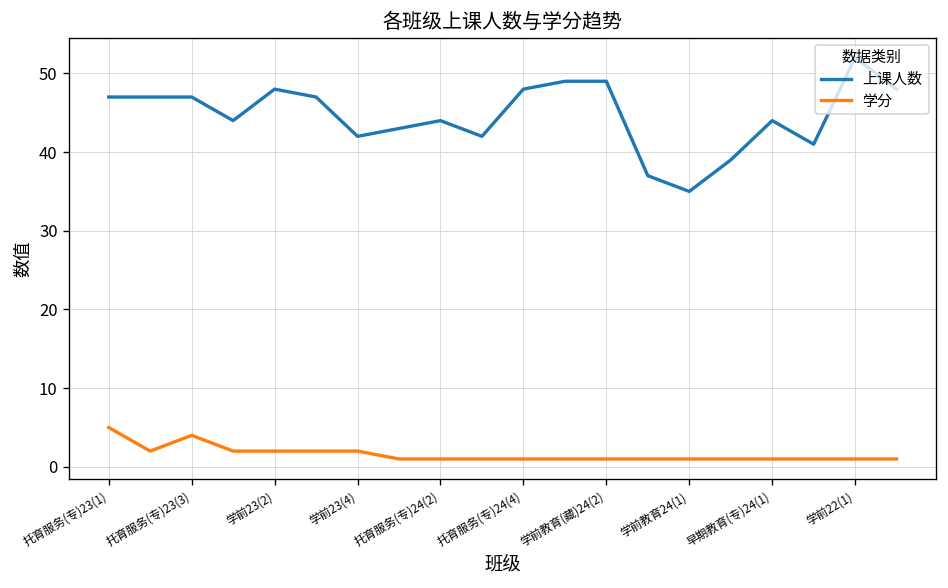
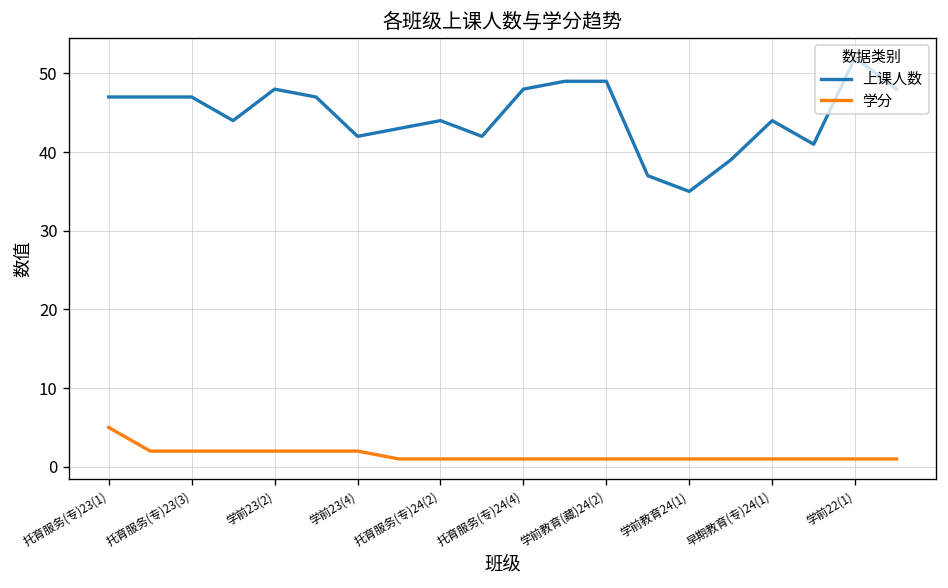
  {
    "上课人数": {
      "托育服务(专)23(1)": 47,
      "托育服务(专)23(3)": 47,
      "学前23(2)": 48,
      "学前23(4)": 42,
      "托育服务(专)24(2)": 44,
      "托育服务(专)24(4)": 48,
      "学前教育(藏)24(2)": 49,
      "学前教育24(1)": 35,
      "早期教育(专)24(1)": 44
    },
    "学分": {
      "托育服务(专)23(1)": 5,
-     "托育服务(专)23(3)": 4,
+     "托育服务(专)23(3)": 2,
      "学前23(2)": 2,
      "学前23(4)": 2,
      "托育服务(专)24(2)": 1,
      "托育服务(专)24(4)": 1,
      "学前教育(藏)24(2)": 1,
      "学前教育24(1)": 1,
      "早期教育(专)24(1)": 1,
      "学前22(1)": 1
    }
  }
